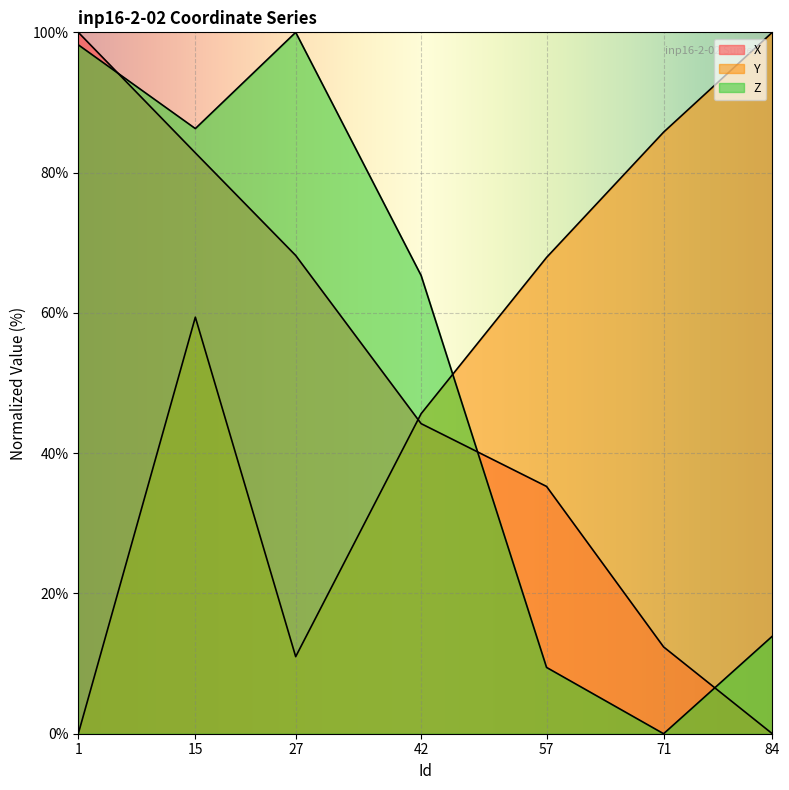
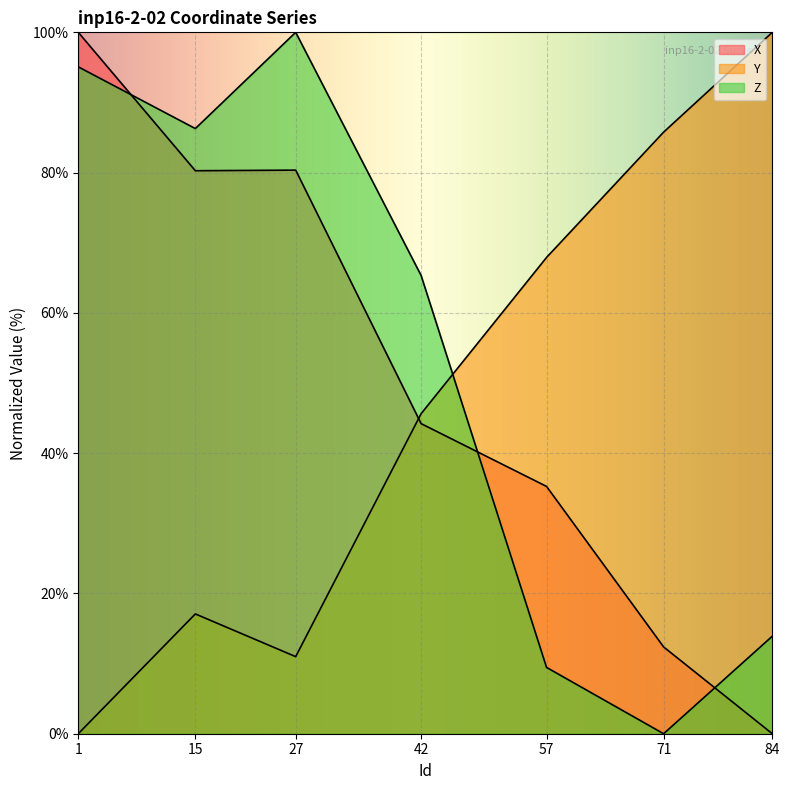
  {
    "X": {
      "1": "100%",
-     "15": "83%",
-     "27": "68%",
+     "15": "80%",
+     "27": "80%",
      "42": "44%",
      "57": "35%",
      "71": "12%",
      "84": "0%"
    },
    "Y": {
      "1": "0%",
-     "15": "59%",
+     "15": "17%",
      "27": "11%",
      "42": "46%",
      "57": "68%",
      "71": "86%"
    },
    "Z": {
-     "1": "98%",
+     "1": "95%",
      "15": "86%",
      "27": "100%",
      "42": "65%",
      "57": "9%",
      "71": "0%",
      "84": "14%"
    }
  }
